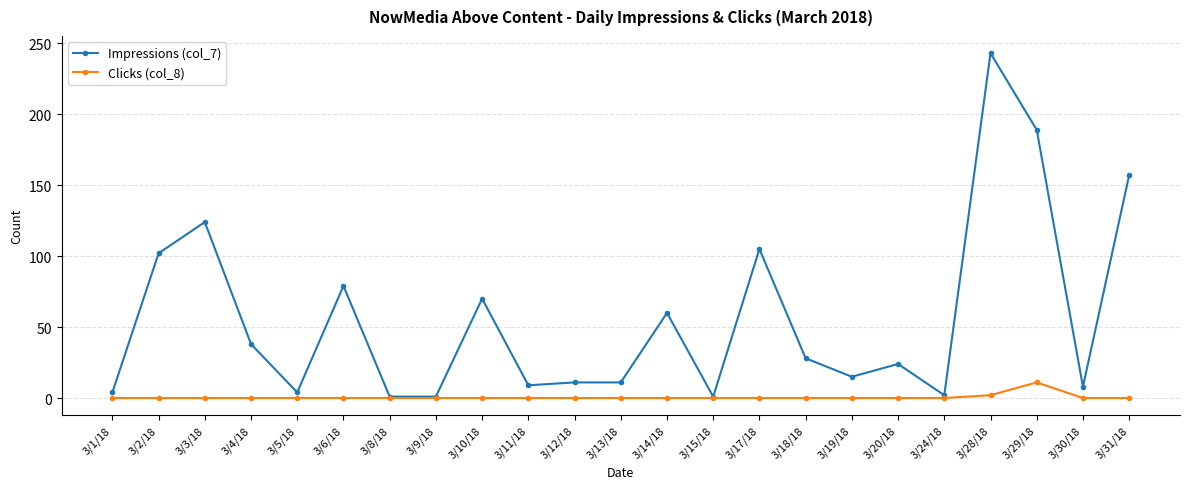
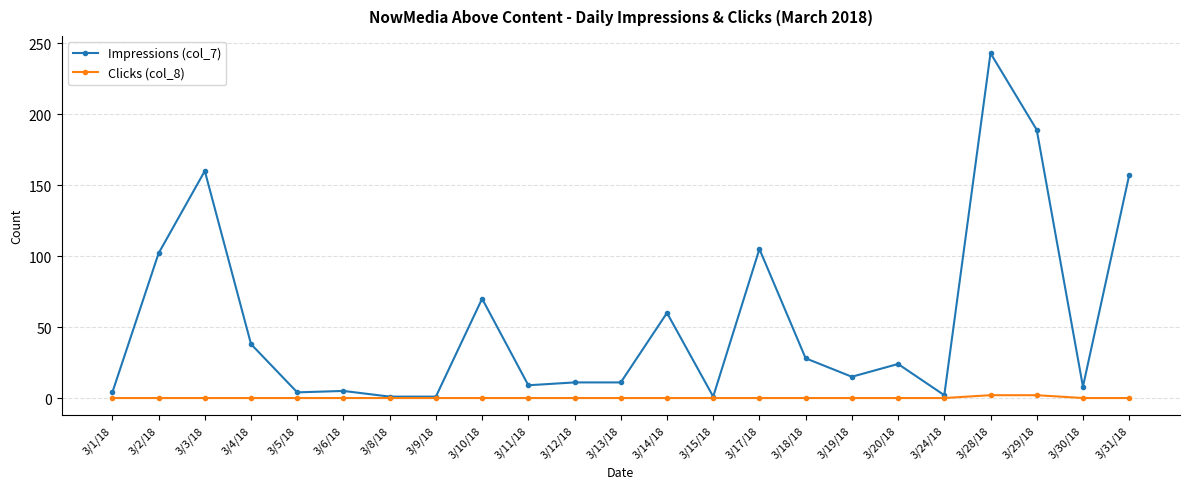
  {
    "Impressions (col_7)": {
      "3/1/18": 4,
      "3/2/18": 102,
-     "3/3/18": 124,
+     "3/3/18": 160,
      "3/4/18": 38,
      "3/5/18": 4,
-     "3/6/18": 79,
+     "3/6/18": 5,
      "3/10/18": 70,
      "3/11/18": 9,
      "3/12/18": 11,
      "3/13/18": 11,
      "3/14/18": 60,
      "3/17/18": 105,
      "3/18/18": 28,
      "3/19/18": 15,
      "3/20/18": 24,
      "3/24/18": 2,
      "3/28/18": 243,
      "3/29/18": 189,
      "3/30/18": 8,
      "3/31/18": 157
    },
    "Clicks (col_8)": {
      "3/1/18": 0,
      "3/2/18": 0,
      "3/3/18": 0,
      "3/4/18": 0,
      "3/5/18": 0,
      "3/6/18": 0,
      "3/10/18": 0,
      "3/11/18": 0,
      "3/12/18": 0,
      "3/13/18": 0,
      "3/14/18": 0,
      "3/17/18": 0,
      "3/18/18": 0,
      "3/19/18": 0,
      "3/20/18": 0,
      "3/24/18": 0,
      "3/28/18": 2,
-     "3/29/18": 11,
+     "3/29/18": 2,
      "3/30/18": 0,
      "3/31/18": 0
    }
  }
